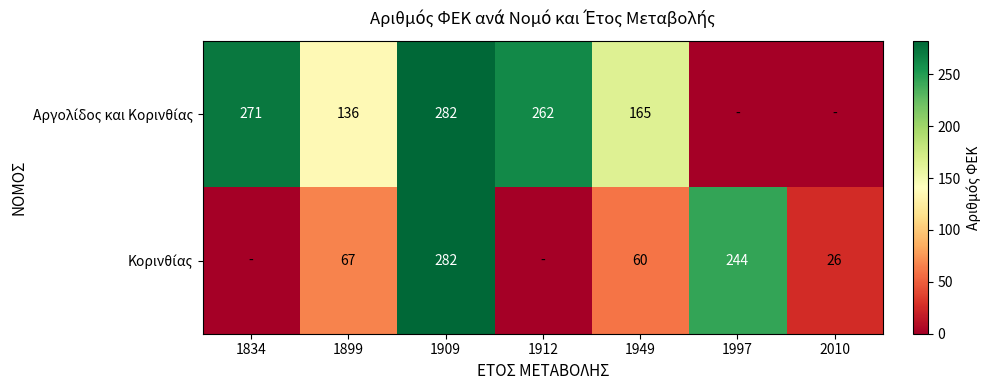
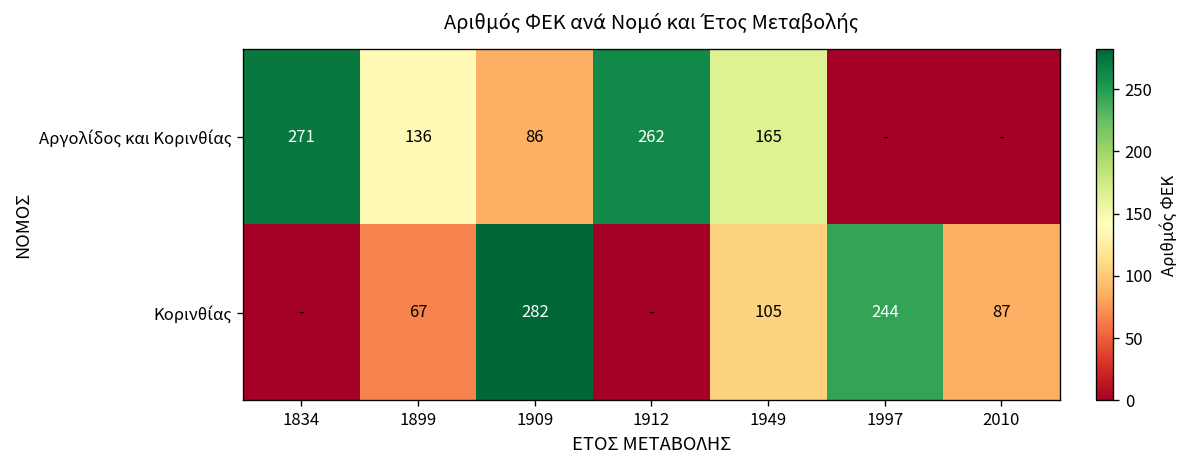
  {
    "Αργολίδος και Κορινθίας": {
      "1834": 271,
      "1899": 136,
-     "1909": 282,
+     "1909": 86,
      "1912": 262,
      "1949": 165
    },
    "Κορινθίας": {
      "1899": 67,
      "1909": 282,
-     "1949": 60,
+     "1949": 105,
      "1997": 244,
-     "2010": 26
+     "2010": 87
    }
  }
